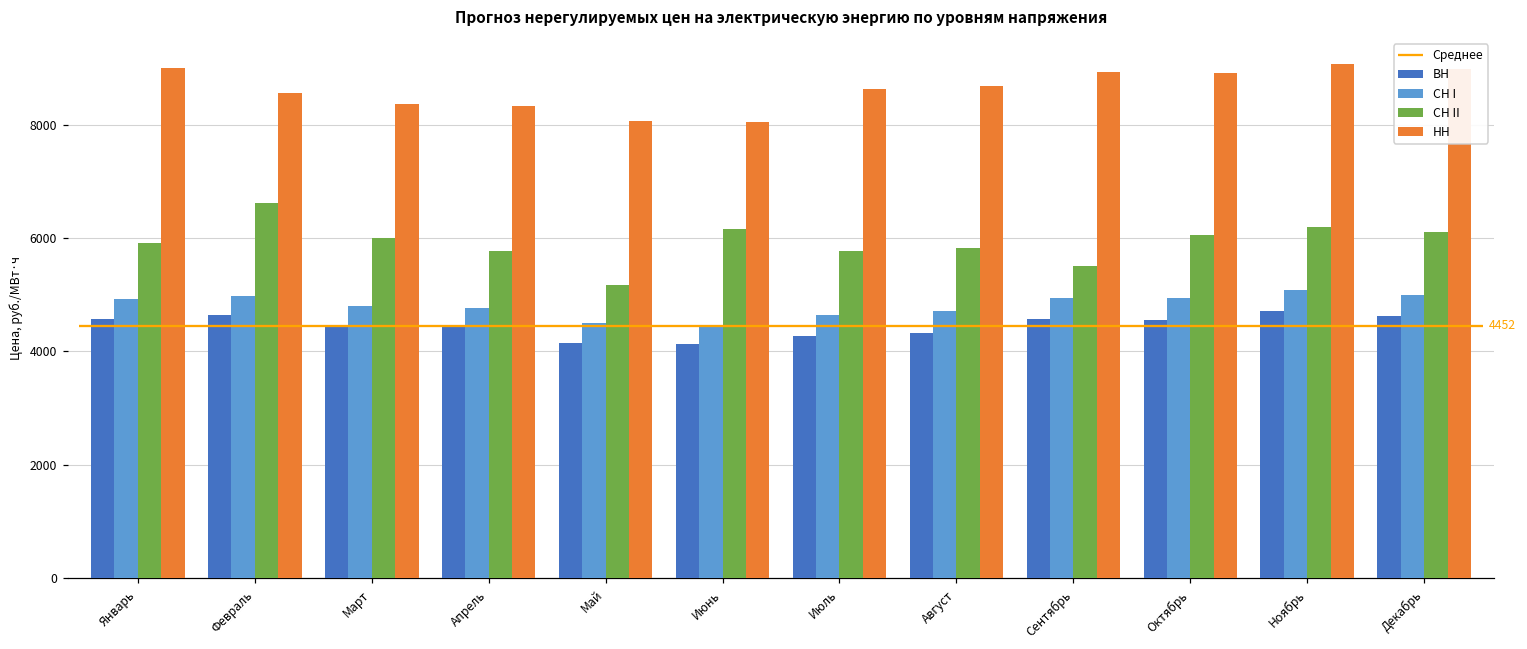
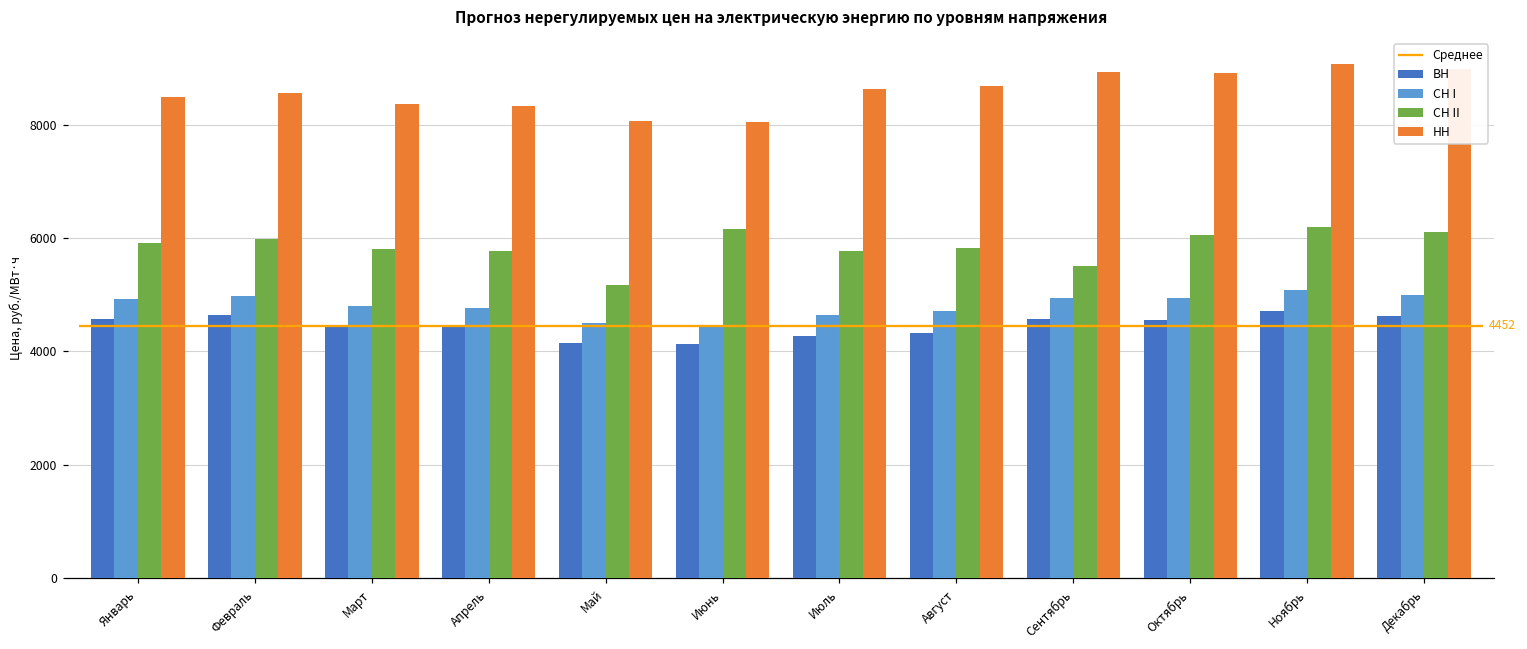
  {
    "СН II": {
      "Январь": 5900,
-     "Февраль": 6600,
-     "Март": 6000,
+     "Февраль": 6000,
+     "Март": 5800,
      "Апрель": 5800,
      "Май": 5200,
      "Июнь": 6200,
      "Июль": 5800,
      "Август": 5800,
      "Сентябрь": 5500,
      "Октябрь": 6100,
      "Ноябрь": 6200,
      "Декабрь": 6100
    },
    "НН": {
-     "Январь": 9000,
+     "Январь": 8500,
      "Февраль": 8500,
      "Март": 8400,
      "Апрель": 8300,
      "Май": 8100,
      "Июнь": 8000,
      "Июль": 8600,
      "Август": 8700,
      "Сентябрь": 8900,
      "Октябрь": 8900,
      "Ноябрь": 9100
    }
  }
